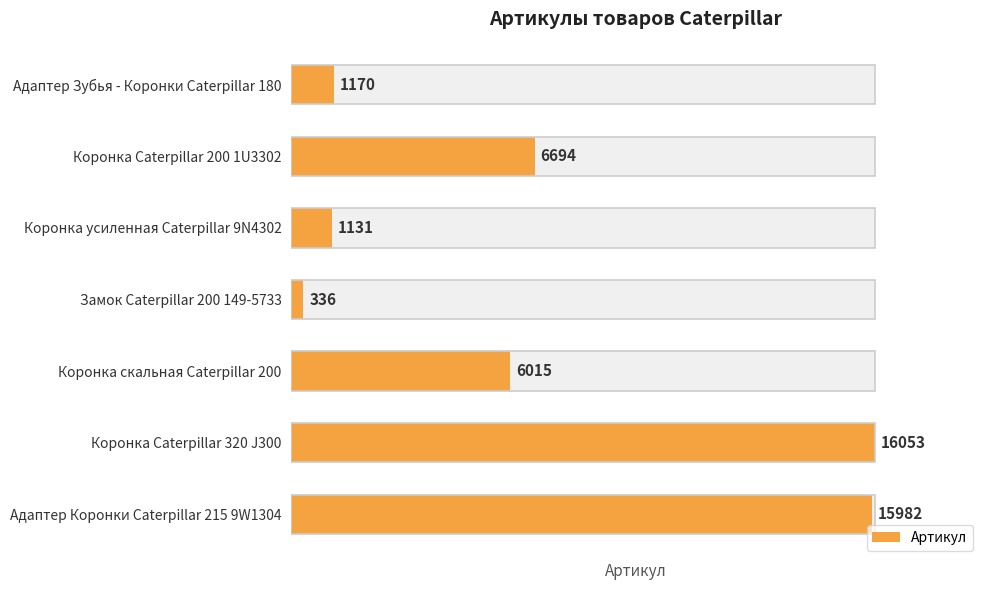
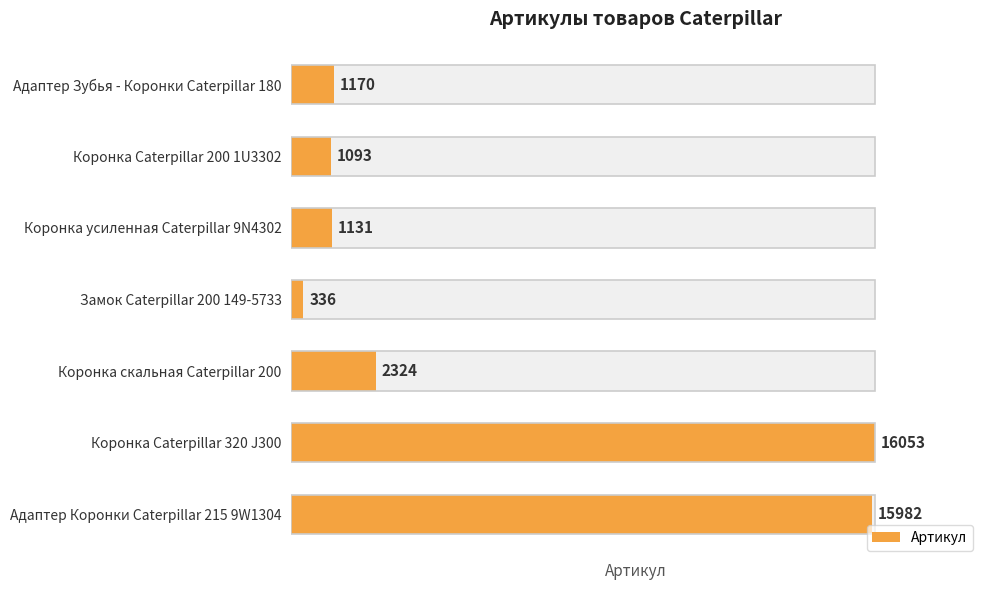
  {
    "Артикул": {
-     "Коронка Caterpillar 200 1U3302": 6694,
-     "Коронка скальная Caterpillar 200": 6015,
+     "Коронка Caterpillar 200 1U3302": 1093,
+     "Коронка скальная Caterpillar 200": 2324,
      "Коронка Caterpillar 320 J300": 16053
    }
  }
